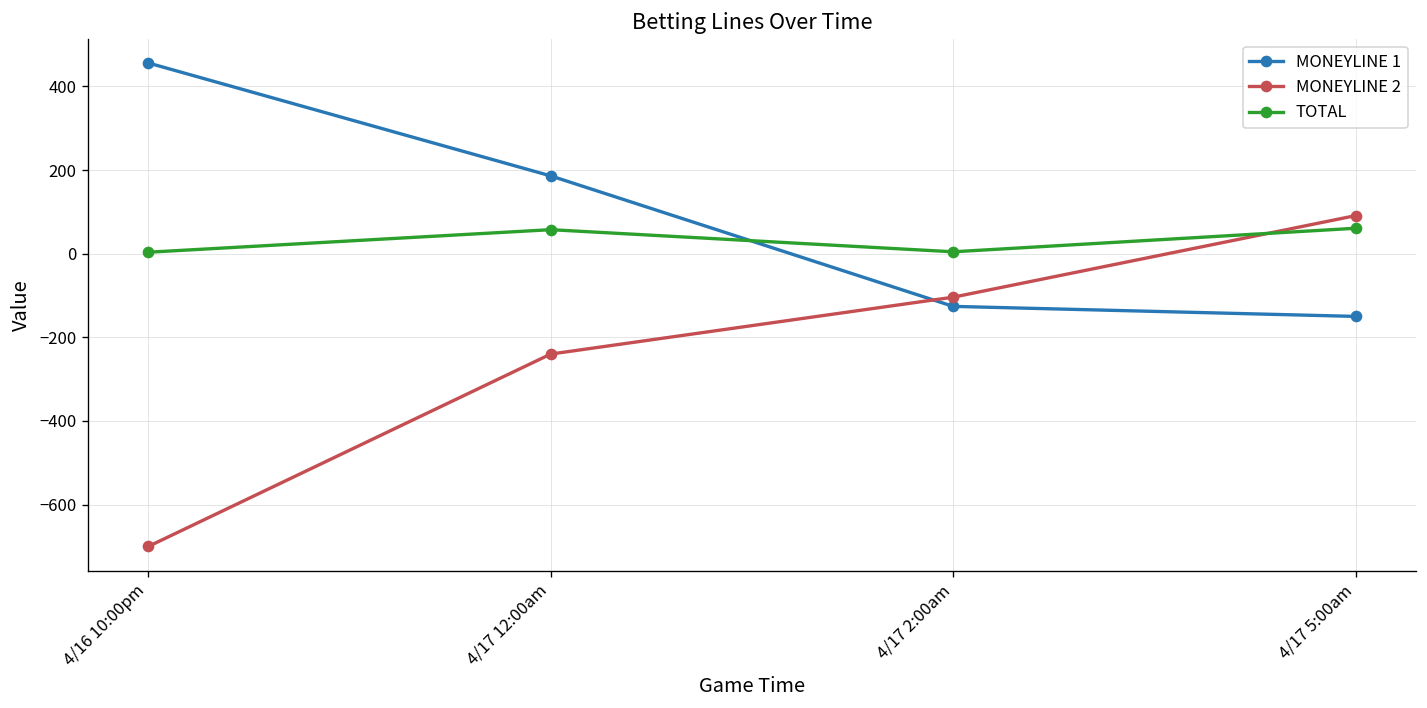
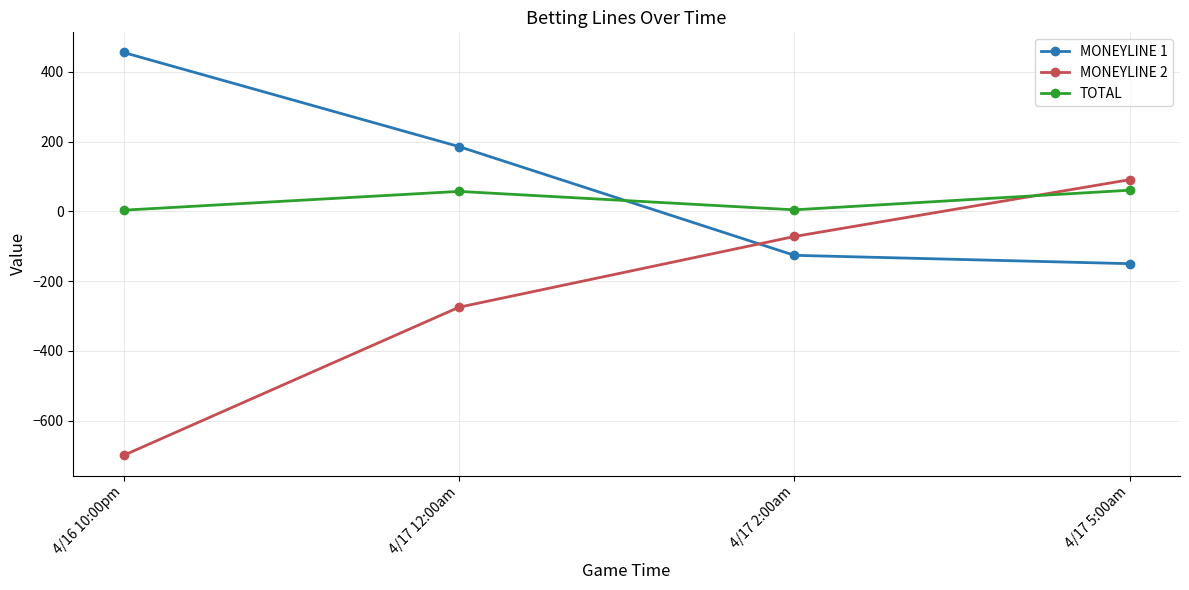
  {
    "MONEYLINE 1": {
      "4/16 10:00pm": 460,
      "4/17 12:00am": 190,
      "4/17 2:00am": -130,
      "4/17 5:00am": -150
    },
    "MONEYLINE 2": {
      "4/16 10:00pm": -700,
-     "4/17 12:00am": -240,
-     "4/17 2:00am": -100,
+     "4/17 12:00am": -280,
+     "4/17 2:00am": -70,
      "4/17 5:00am": 90
    },
    "TOTAL": {
      "4/16 10:00pm": 0,
      "4/17 12:00am": 60,
      "4/17 2:00am": 0,
      "4/17 5:00am": 60
    }
  }
